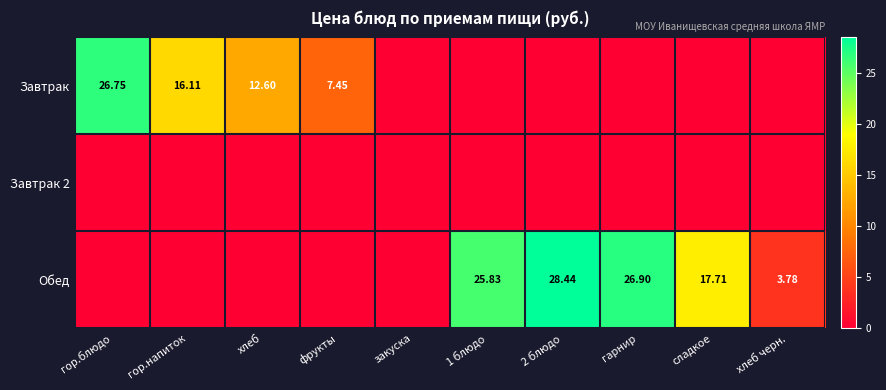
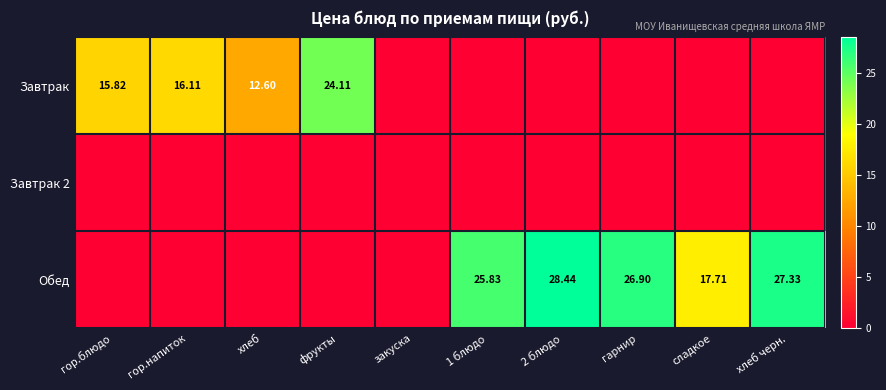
  {
    "Завтрак": {
-     "гор.блюдо": 26.75,
+     "гор.блюдо": 15.82,
      "гор.напиток": 16.11,
      "хлеб": 12.60,
-     "фрукты": 7.45
+     "фрукты": 24.11
    },
    "Обед": {
      "1 блюдо": 25.83,
      "2 блюдо": 28.44,
      "гарнир": 26.90,
      "сладкое": 17.71,
-     "хлеб черн.": 3.78
+     "хлеб черн.": 27.33
    }
  }
